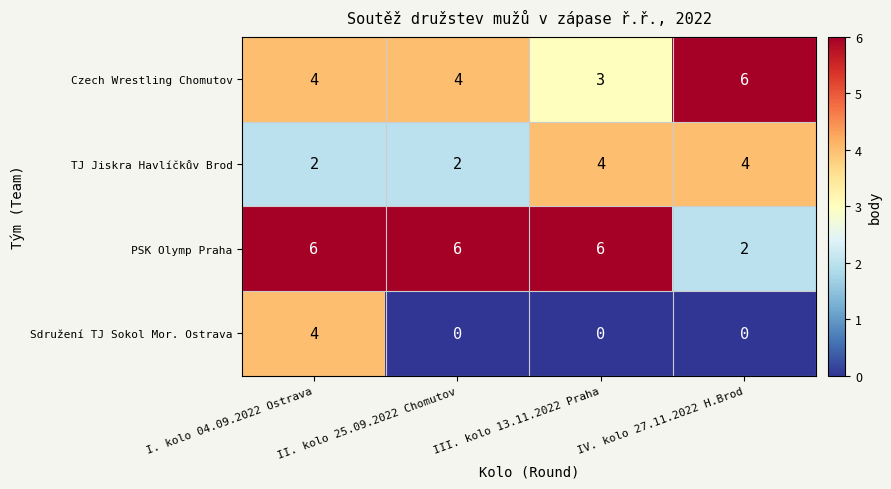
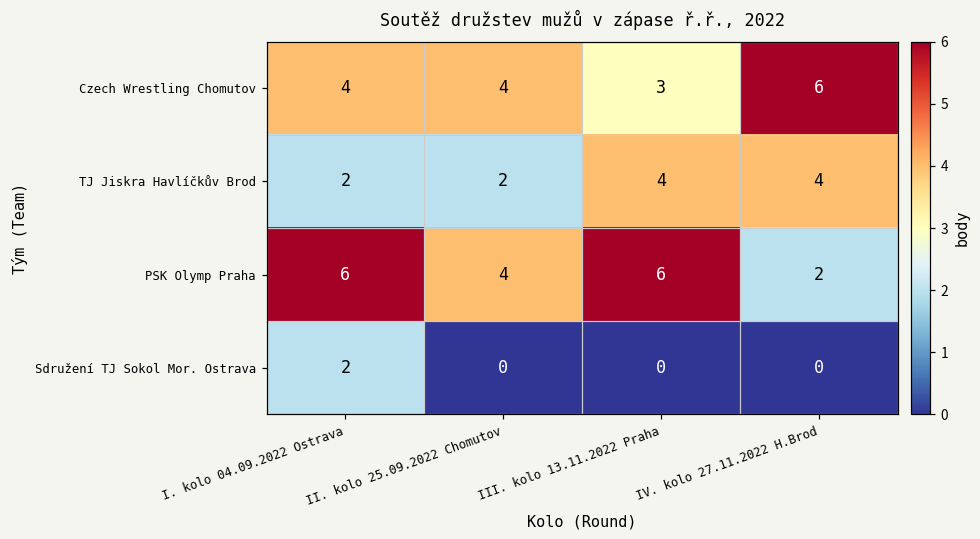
  {
    "Czech Wrestling Chomutov": {
      "I. kolo 04.09.2022 Ostrava": 4,
      "II. kolo 25.09.2022 Chomutov": 4,
      "III. kolo 13.11.2022 Praha": 3,
      "IV. kolo 27.11.2022 H.Brod": 6
    },
    "TJ Jiskra Havlíčkův Brod": {
      "I. kolo 04.09.2022 Ostrava": 2,
      "II. kolo 25.09.2022 Chomutov": 2,
      "III. kolo 13.11.2022 Praha": 4,
      "IV. kolo 27.11.2022 H.Brod": 4
    },
    "PSK Olymp Praha": {
      "I. kolo 04.09.2022 Ostrava": 6,
-     "II. kolo 25.09.2022 Chomutov": 6,
+     "II. kolo 25.09.2022 Chomutov": 4,
      "III. kolo 13.11.2022 Praha": 6,
      "IV. kolo 27.11.2022 H.Brod": 2
    },
    "Sdružení TJ Sokol Mor. Ostrava": {
-     "I. kolo 04.09.2022 Ostrava": 4,
+     "I. kolo 04.09.2022 Ostrava": 2,
      "II. kolo 25.09.2022 Chomutov": 0,
      "III. kolo 13.11.2022 Praha": 0,
      "IV. kolo 27.11.2022 H.Brod": 0
    }
  }
